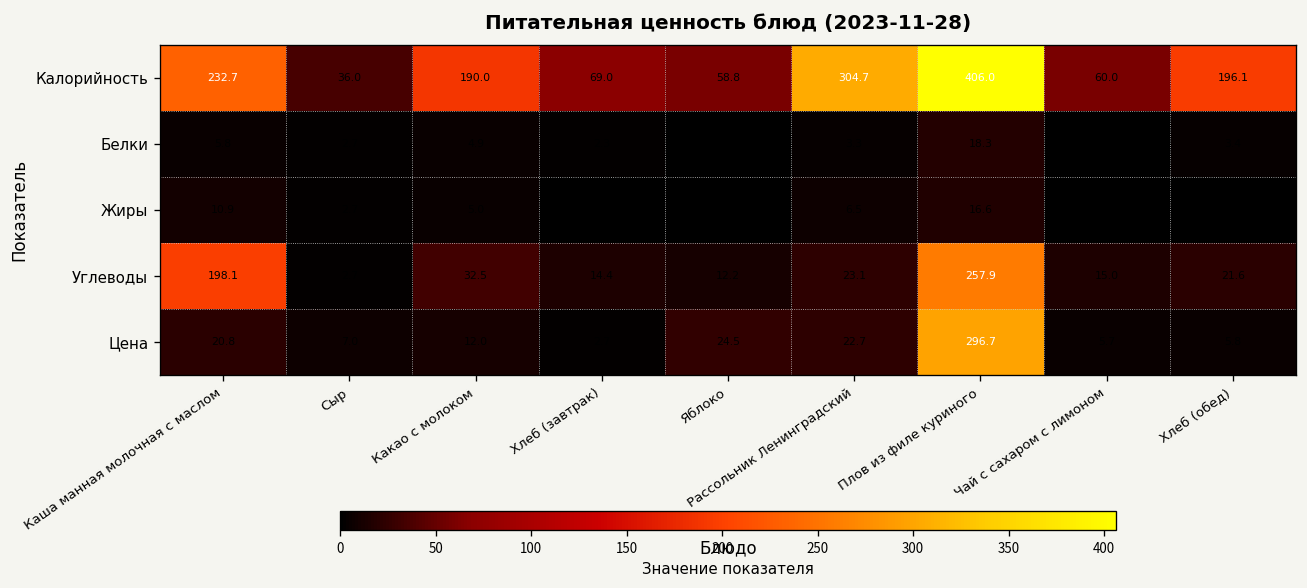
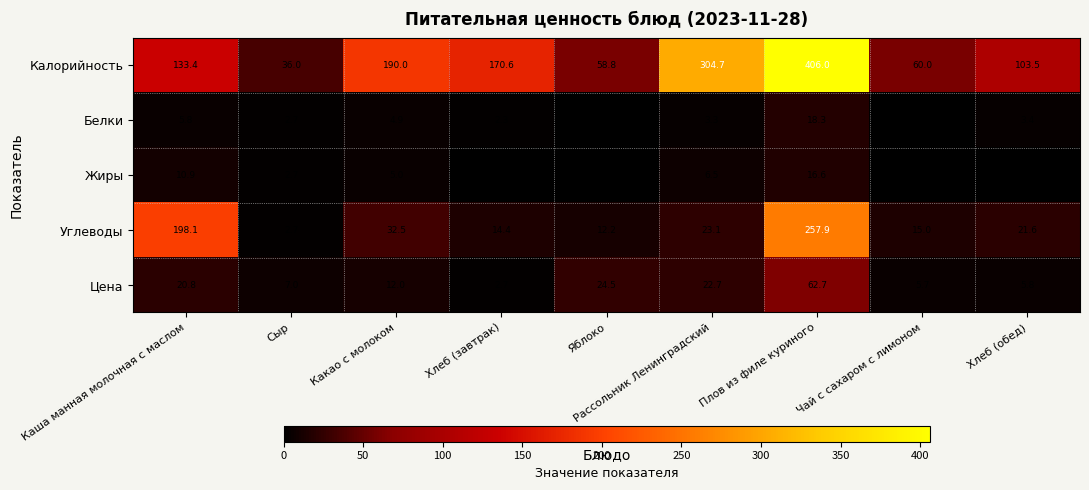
  {
    "Калорийность": {
-     "Каша манная молочная с маслом": 232.7,
+     "Каша манная молочная с маслом": 133.4,
      "Сыр": 36.0,
      "Какао с молоком": 190.0,
-     "Хлеб (завтрак)": 69.0,
+     "Хлеб (завтрак)": 170.6,
      "Яблоко": 58.8,
      "Рассольник Ленинградский": 304.7,
      "Плов из филе куриного": 406.0,
      "Чай с сахаром с лимоном": 60.0,
-     "Хлеб (обед)": 196.1
+     "Хлеб (обед)": 103.5
    },
    "Углеводы": {
      "Каша манная молочная с маслом": 198.1,
      "Какао с молоком": 32.5,
      "Плов из филе куриного": 257.9
    },
    "Цена": {
      "Яблоко": 24.5,
-     "Плов из филе куриного": 296.7
+     "Плов из филе куриного": 62.7
    }
  }
